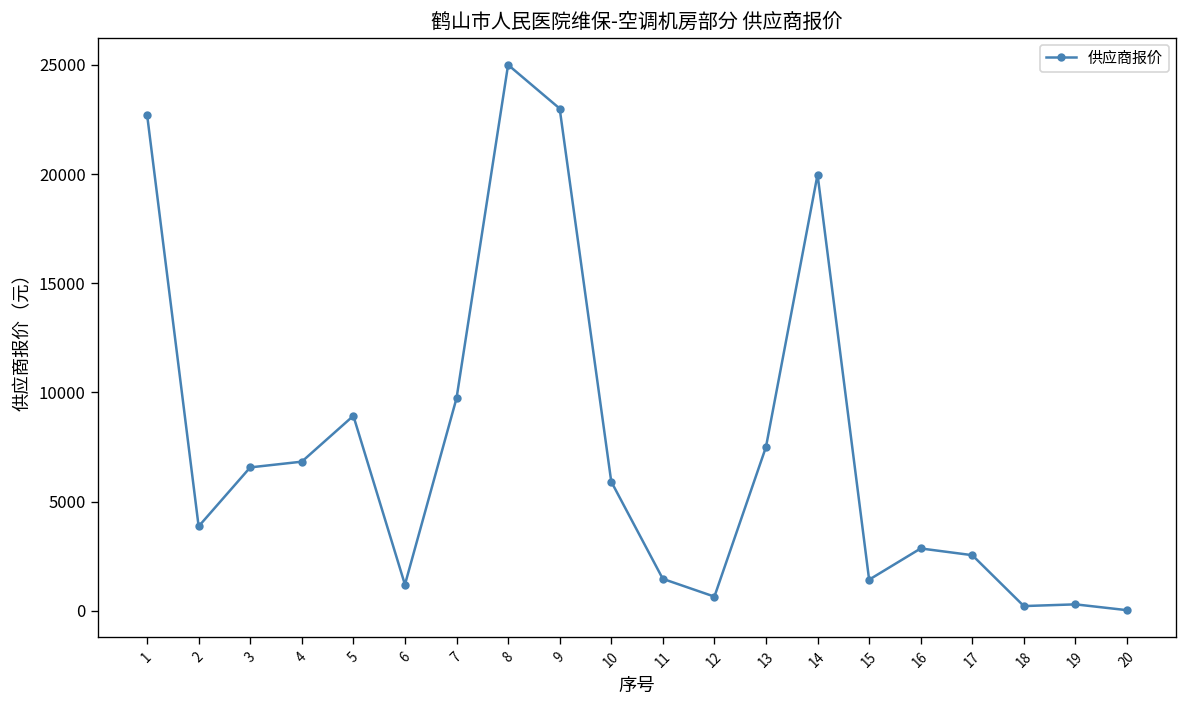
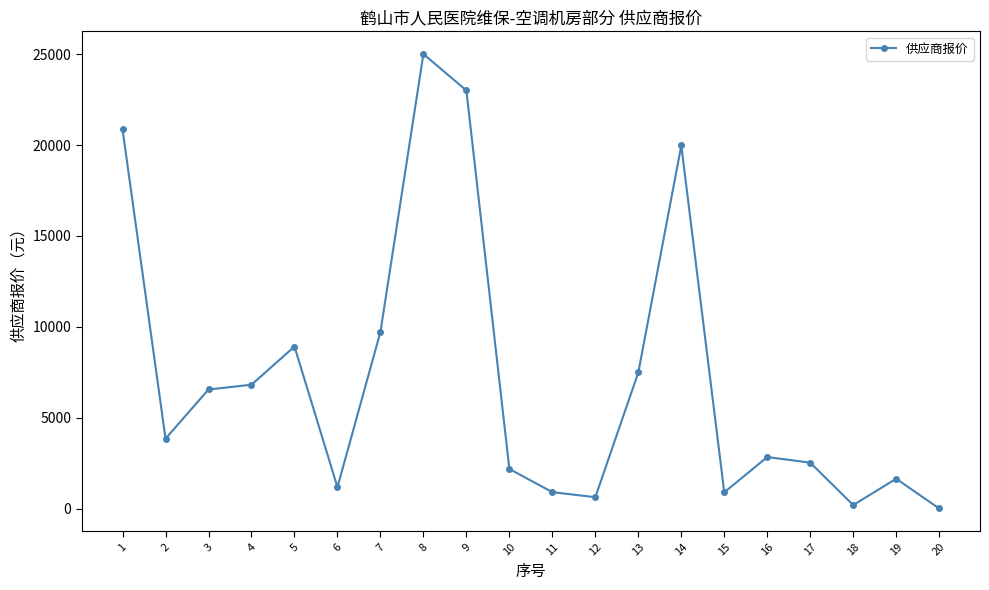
  {
-   "1": 22700,
+   "1": 20900,
    "2": 3900,
    "3": 6600,
    "4": 6800,
    "5": 8900,
    "6": 1200,
    "7": 9700,
    "8": 25000,
    "9": 23000,
-   "10": 5900,
-   "11": 1500,
+   "10": 2200,
+   "11": 900,
    "12": 600,
    "13": 7500,
    "14": 20000,
-   "15": 1400,
+   "15": 900,
    "16": 2900,
    "17": 2500,
    "18": 200,
-   "19": 300,
+   "19": 1700,
    "20": 0
  }
